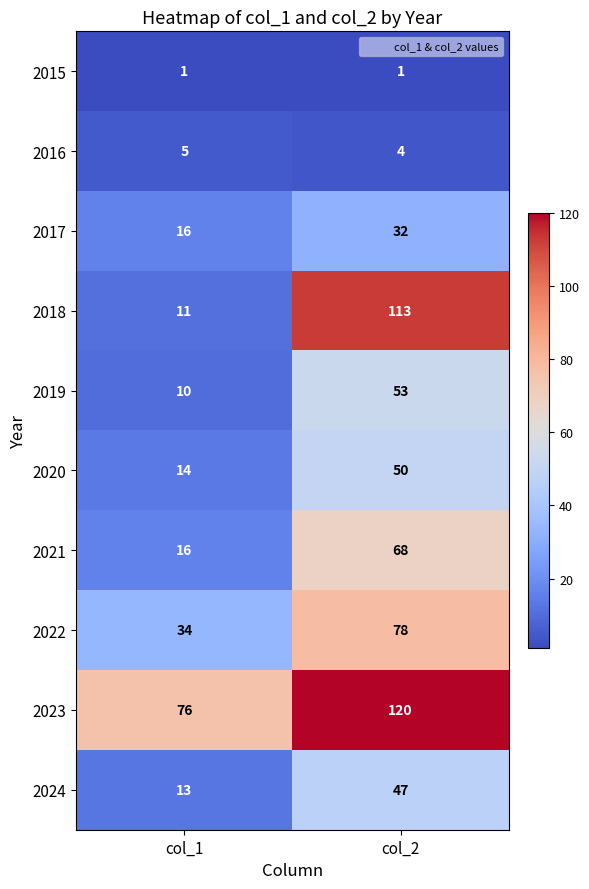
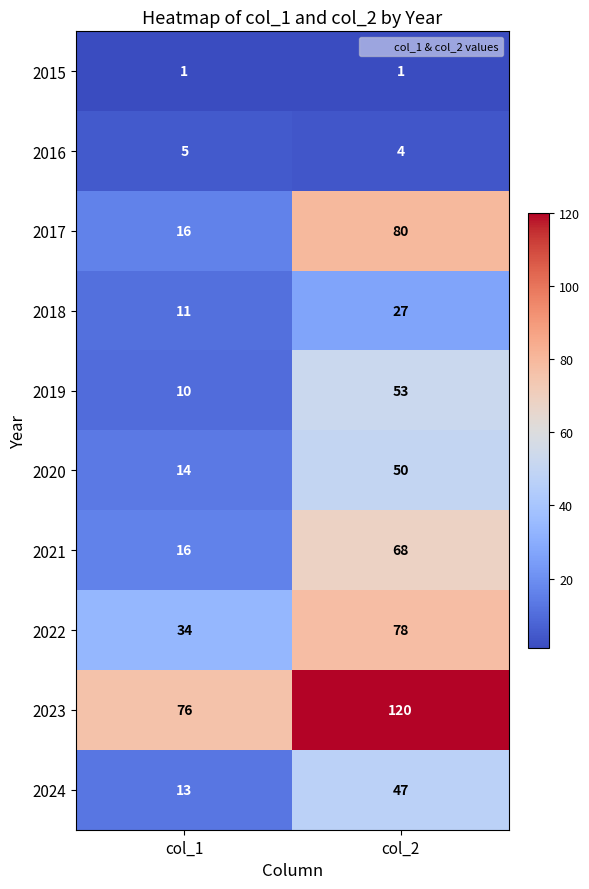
  {
    "2015": {
      "col_1": 1,
      "col_2": 1
    },
    "2016": {
      "col_1": 5,
      "col_2": 4
    },
    "2017": {
      "col_1": 16,
-     "col_2": 32
+     "col_2": 80
    },
    "2018": {
      "col_1": 11,
-     "col_2": 113
+     "col_2": 27
    },
    "2019": {
      "col_1": 10,
      "col_2": 53
    },
    "2020": {
      "col_1": 14,
      "col_2": 50
    },
    "2021": {
      "col_1": 16,
      "col_2": 68
    },
    "2022": {
      "col_1": 34,
      "col_2": 78
    },
    "2023": {
      "col_1": 76,
      "col_2": 120
    },
    "2024": {
      "col_1": 13,
      "col_2": 47
    }
  }
